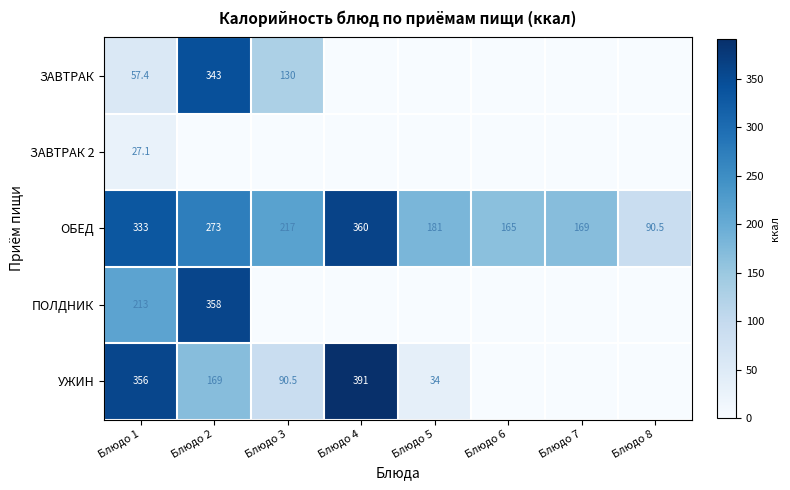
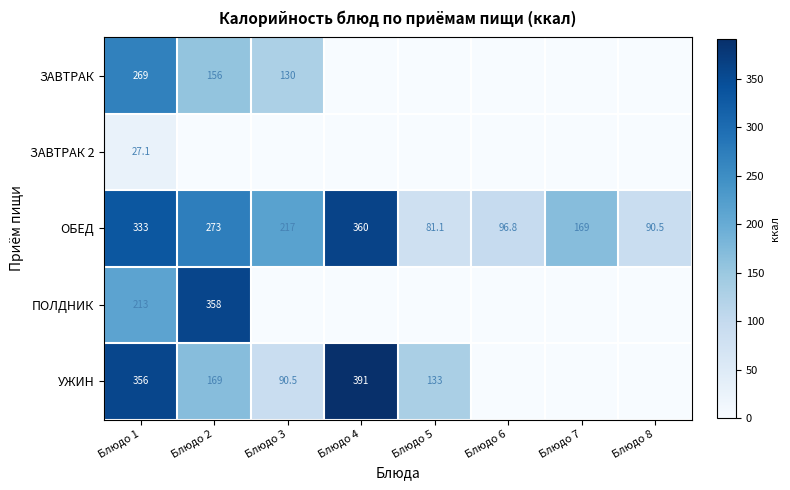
  {
    "ЗАВТРАК": {
-     "Блюдо 1": 57.4,
-     "Блюдо 2": 343,
+     "Блюдо 1": 269,
+     "Блюдо 2": 156,
      "Блюдо 3": 130
    },
    "ЗАВТРАК 2": {
      "Блюдо 1": 27.1
    },
    "ОБЕД": {
      "Блюдо 1": 333,
      "Блюдо 2": 273,
      "Блюдо 4": 360,
-     "Блюдо 5": 181,
-     "Блюдо 6": 165,
+     "Блюдо 5": 81.1,
+     "Блюдо 6": 96.8,
      "Блюдо 7": 169,
      "Блюдо 8": 90.5
    },
    "ПОЛДНИК": {
      "Блюдо 2": 358
    },
    "УЖИН": {
      "Блюдо 1": 356,
      "Блюдо 2": 169,
      "Блюдо 3": 90.5,
      "Блюдо 4": 391,
-     "Блюдо 5": 34
+     "Блюдо 5": 133
    }
  }
